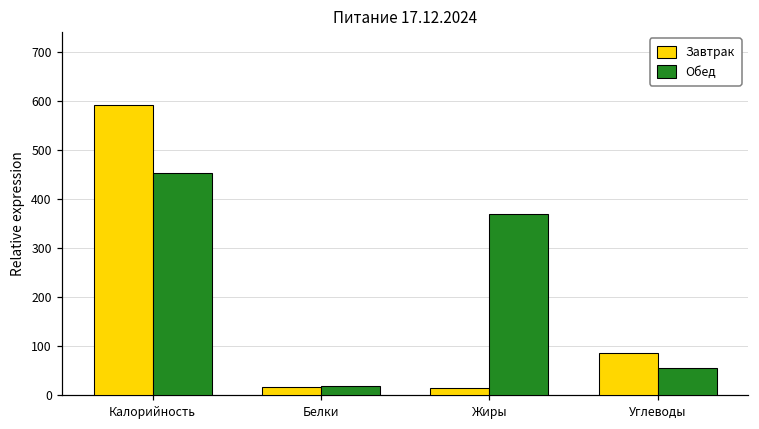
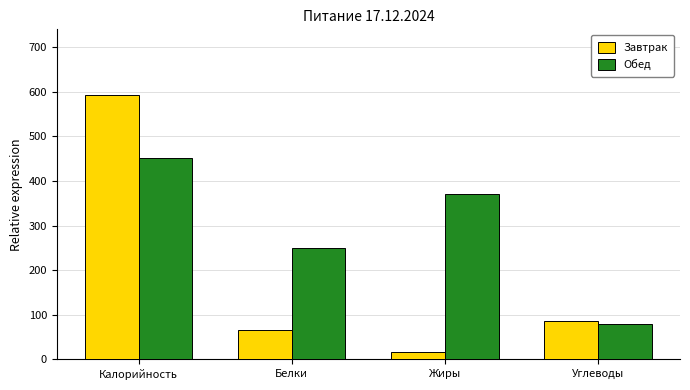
  {
    "Завтрак": {
      "Калорийность": 590,
-     "Белки": 20,
+     "Белки": 60,
      "Жиры": 20,
      "Углеводы": 90
    },
    "Обед": {
      "Калорийность": 450,
-     "Белки": 20,
+     "Белки": 250,
      "Жиры": 370,
-     "Углеводы": 60
+     "Углеводы": 80
    }
  }
